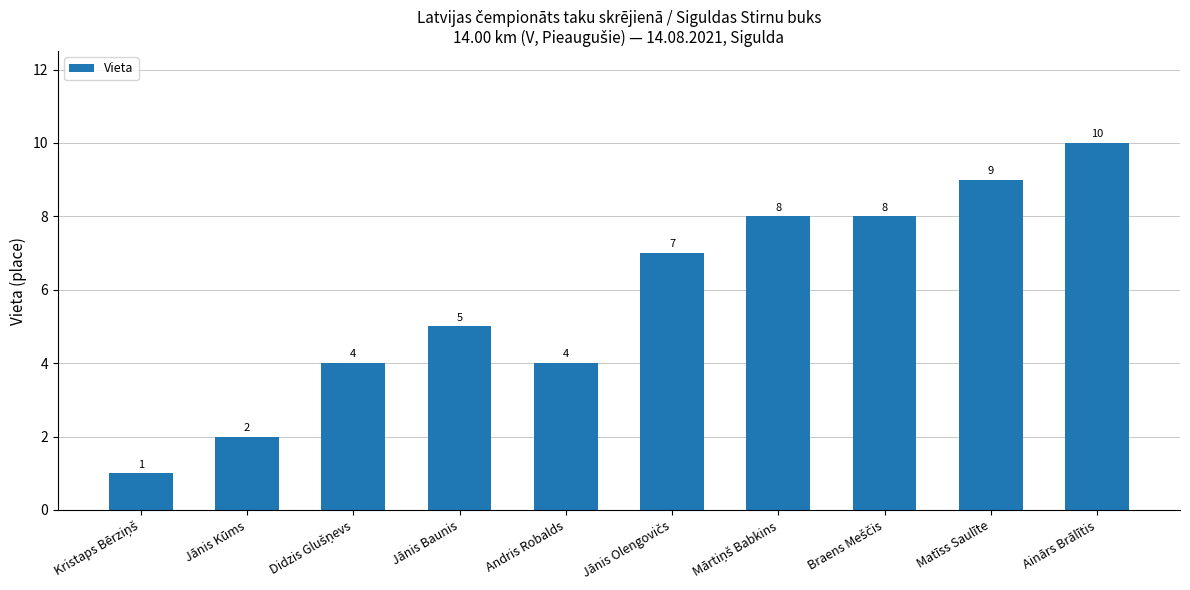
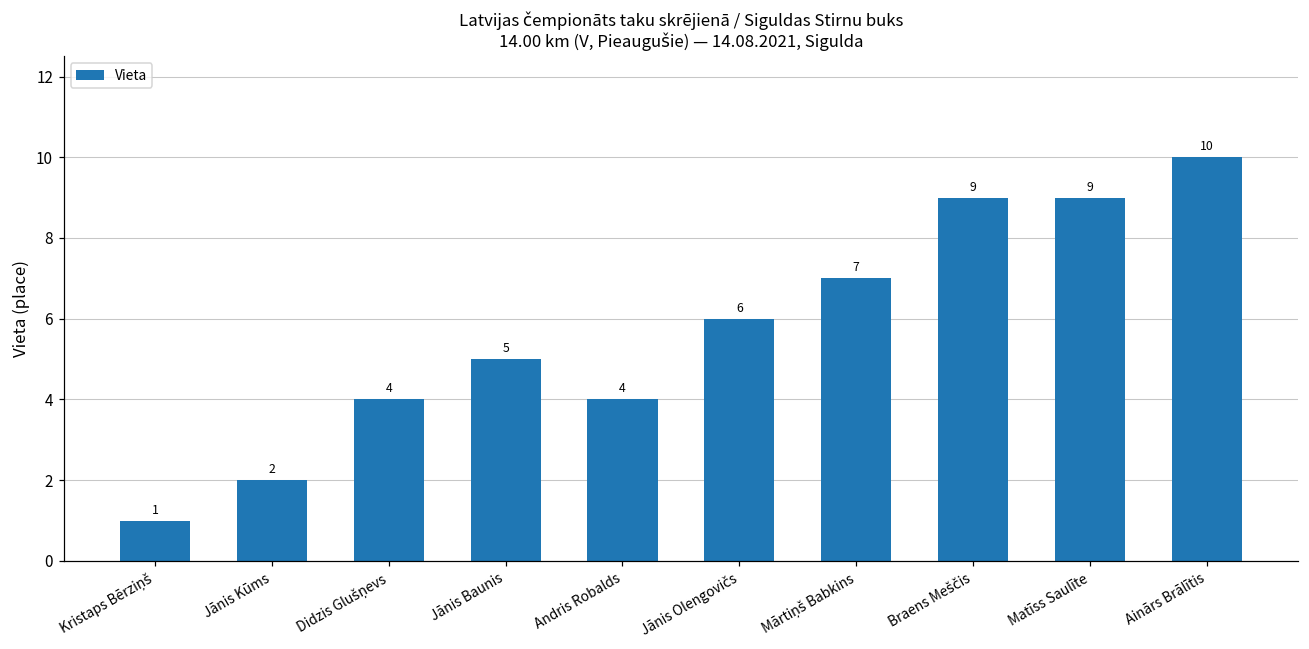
  {
    "Kristaps Bērziņš": 1,
    "Jānis Kūms": 2,
    "Didzis Glušņevs": 4,
    "Jānis Baunis": 5,
    "Andris Robalds": 4,
-   "Jānis Olengovičs": 7,
-   "Mārtiņš Babkins": 8,
-   "Braens Meščis": 8,
+   "Jānis Olengovičs": 6,
+   "Mārtiņš Babkins": 7,
+   "Braens Meščis": 9,
    "Matīss Saulīte": 9,
    "Ainārs Brālītis": 10
  }
